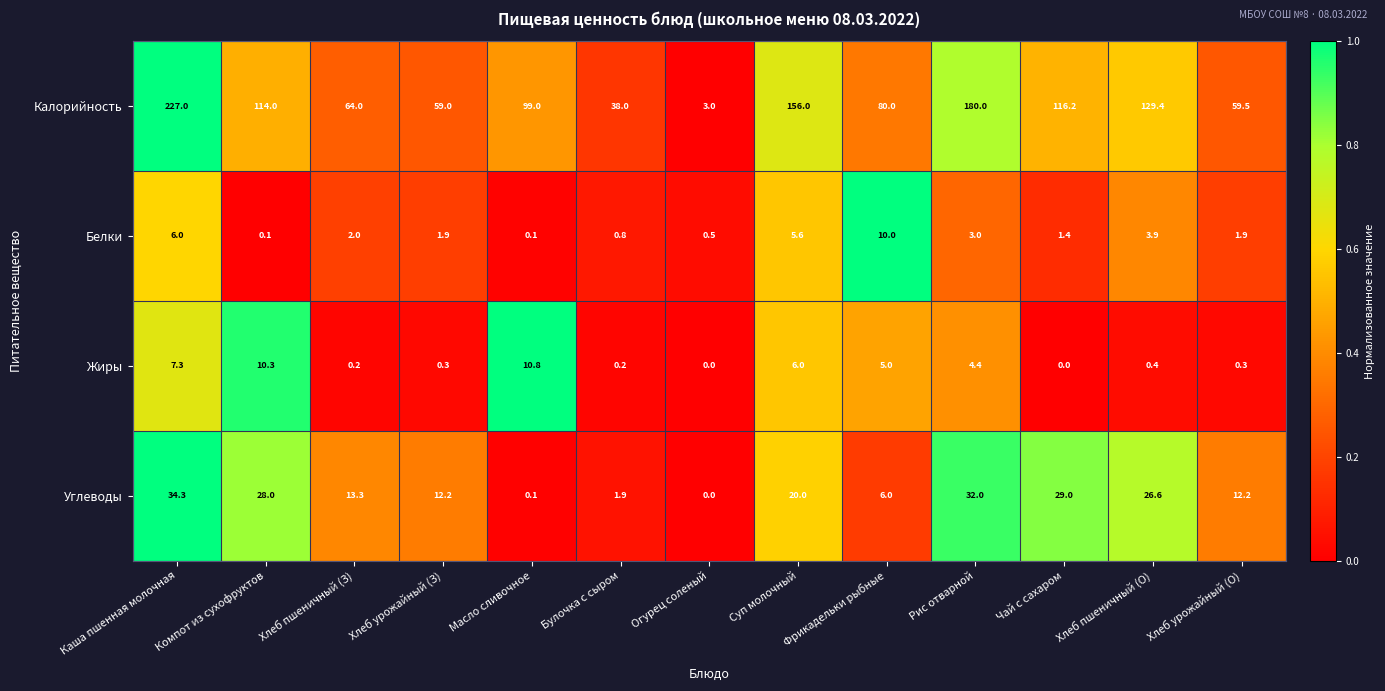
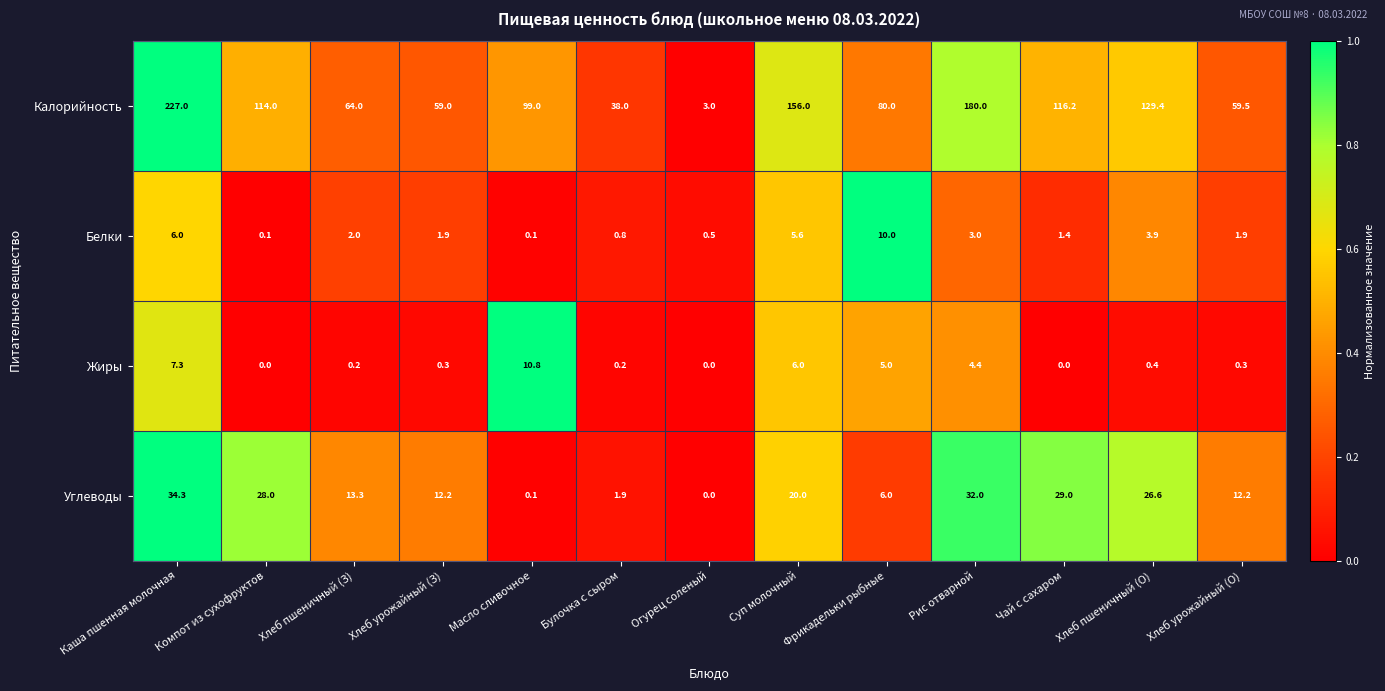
  {
    "Калорийность": {
      "Каша пшенная молочная": 227.0,
      "Компот из сухофруктов": 114.0,
      "Хлеб пшеничный (З)": 64.0,
      "Хлеб урожайный (З)": 59.0,
      "Масло сливочное": 99.0,
      "Булочка с сыром": 38.0,
      "Огурец соленый": 3.0,
      "Суп молочный": 156.0,
      "Фрикадельки рыбные": 80.0,
      "Рис отварной": 180.0,
      "Чай с сахаром": 116.2,
      "Хлеб пшеничный (О)": 129.4,
      "Хлеб урожайный (О)": 59.5
    },
    "Белки": {
      "Каша пшенная молочная": 6.0,
      "Компот из сухофруктов": 0.1,
      "Хлеб пшеничный (З)": 2.0,
      "Хлеб урожайный (З)": 1.9,
      "Масло сливочное": 0.1,
      "Булочка с сыром": 0.8,
      "Огурец соленый": 0.5,
      "Суп молочный": 5.6,
      "Фрикадельки рыбные": 10.0,
      "Рис отварной": 3.0,
      "Чай с сахаром": 1.4,
      "Хлеб пшеничный (О)": 3.9,
      "Хлеб урожайный (О)": 1.9
    },
    "Жиры": {
      "Каша пшенная молочная": 7.3,
-     "Компот из сухофруктов": 10.3,
+     "Компот из сухофруктов": 0.0,
      "Хлеб пшеничный (З)": 0.2,
      "Хлеб урожайный (З)": 0.3,
      "Масло сливочное": 10.8,
      "Булочка с сыром": 0.2,
      "Огурец соленый": 0.0,
      "Суп молочный": 6.0,
      "Фрикадельки рыбные": 5.0,
      "Рис отварной": 4.4,
      "Чай с сахаром": 0.0,
      "Хлеб пшеничный (О)": 0.4,
      "Хлеб урожайный (О)": 0.3
    },
    "Углеводы": {
      "Каша пшенная молочная": 34.3,
      "Компот из сухофруктов": 28.0,
      "Хлеб пшеничный (З)": 13.3,
      "Хлеб урожайный (З)": 12.2,
      "Масло сливочное": 0.1,
      "Булочка с сыром": 1.9,
      "Огурец соленый": 0.0,
      "Суп молочный": 20.0,
      "Фрикадельки рыбные": 6.0,
      "Рис отварной": 32.0,
      "Чай с сахаром": 29.0,
      "Хлеб пшеничный (О)": 26.6,
      "Хлеб урожайный (О)": 12.2
    }
  }
